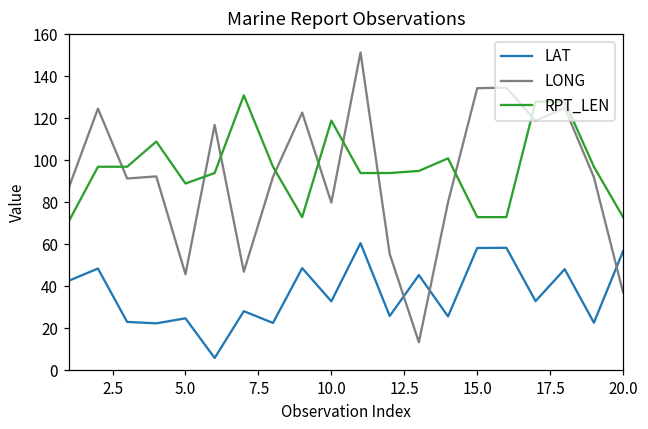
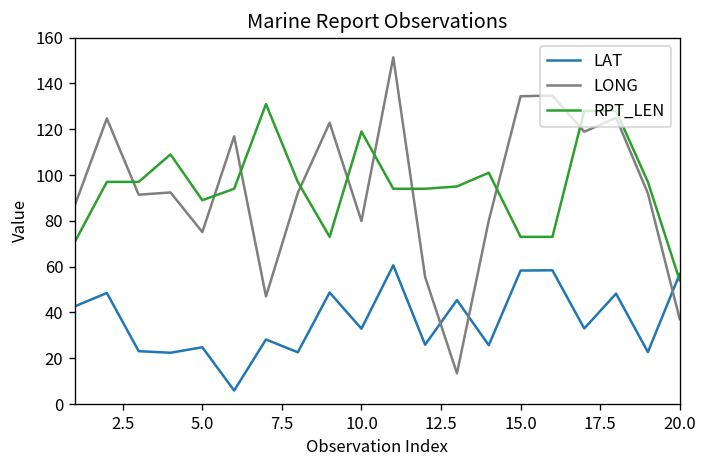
  {
    "LAT": {
      "5.0": 25,
      "10.0": 33,
      "15.0": 58,
      "20.0": 57
    },
    "LONG": {
-     "5.0": 46,
+     "5.0": 75,
      "10.0": 80,
      "15.0": 134,
      "20.0": 37
    },
    "RPT_LEN": {
      "5.0": 89,
      "10.0": 119,
      "15.0": 73,
-     "20.0": 73
+     "20.0": 54
    }
  }
